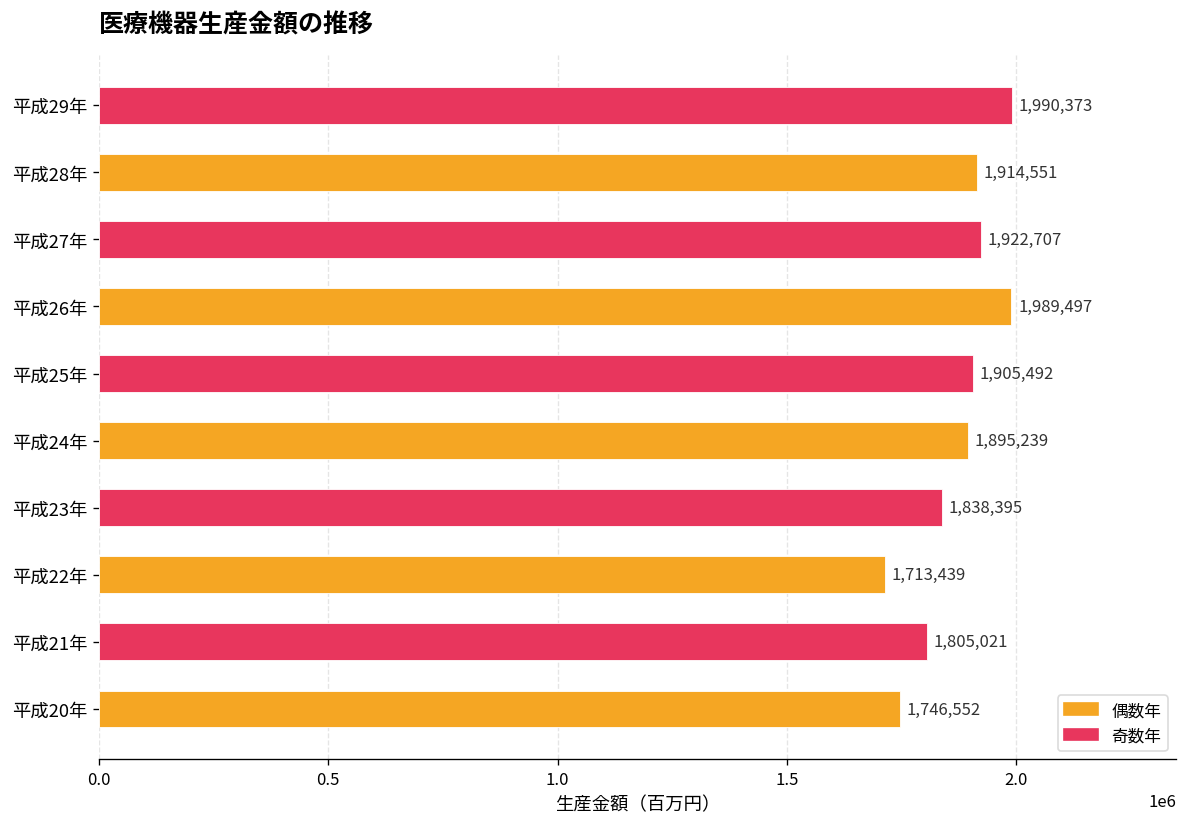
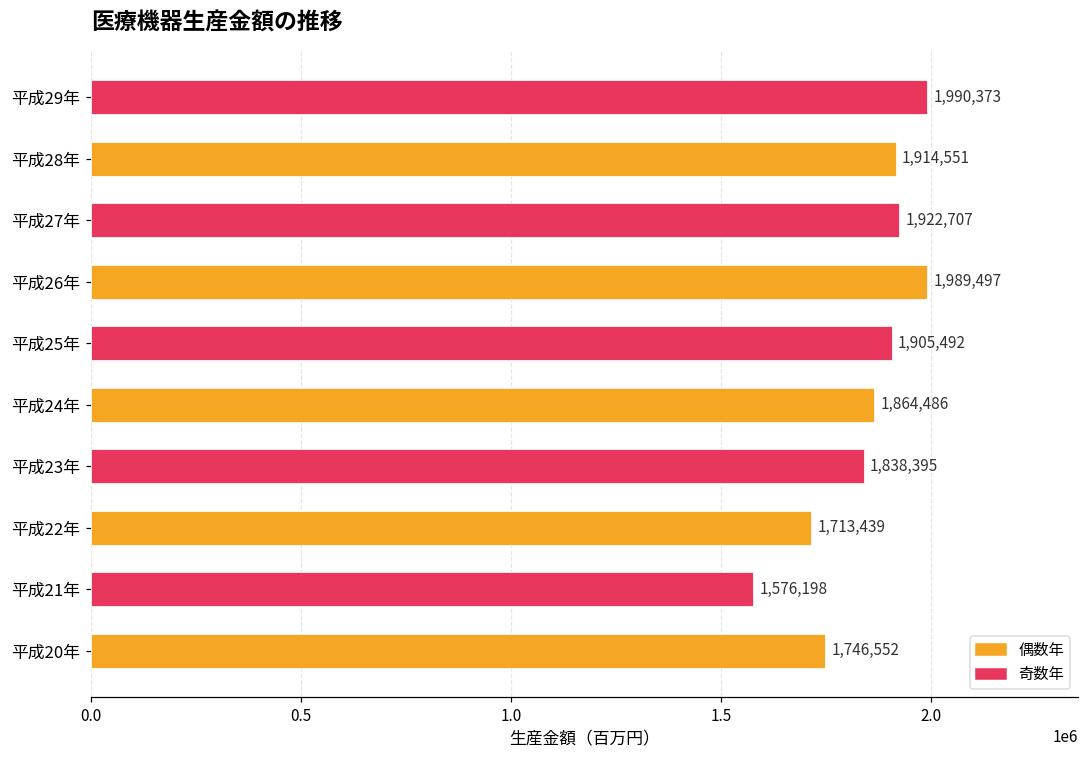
  {
    "平成29年": "1,990,373",
    "平成28年": "1,914,551",
    "平成27年": "1,922,707",
    "平成26年": "1,989,497",
    "平成25年": "1,905,492",
-   "平成24年": "1,895,239",
+   "平成24年": "1,864,486",
    "平成23年": "1,838,395",
    "平成22年": "1,713,439",
-   "平成21年": "1,805,021",
+   "平成21年": "1,576,198",
    "平成20年": "1,746,552"
  }
